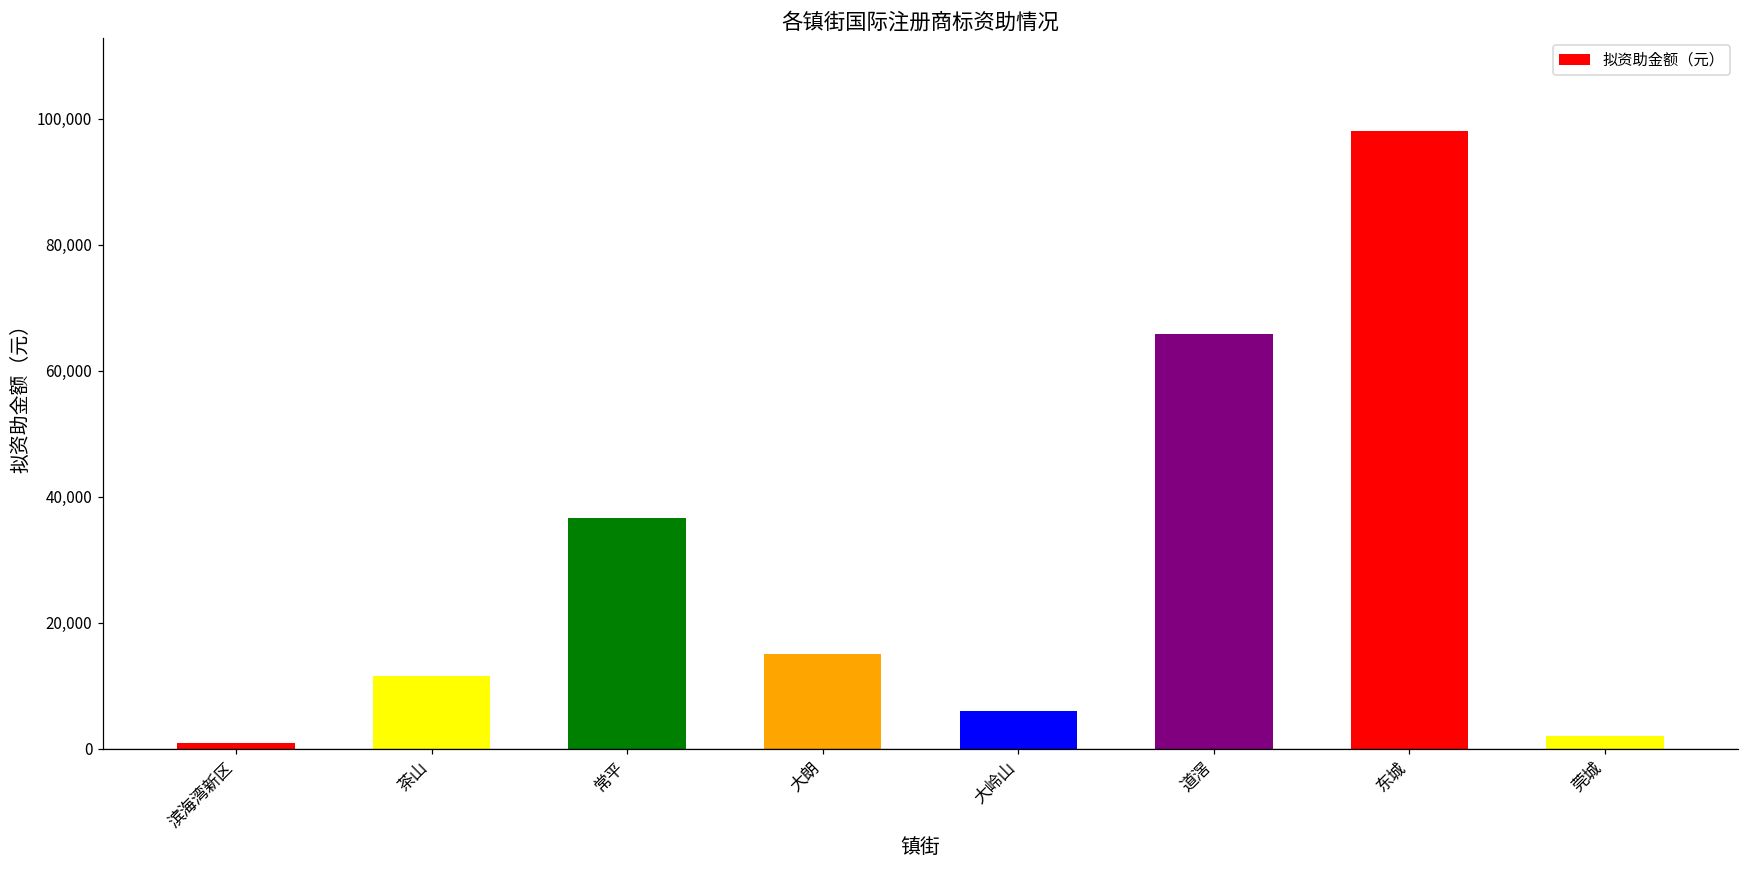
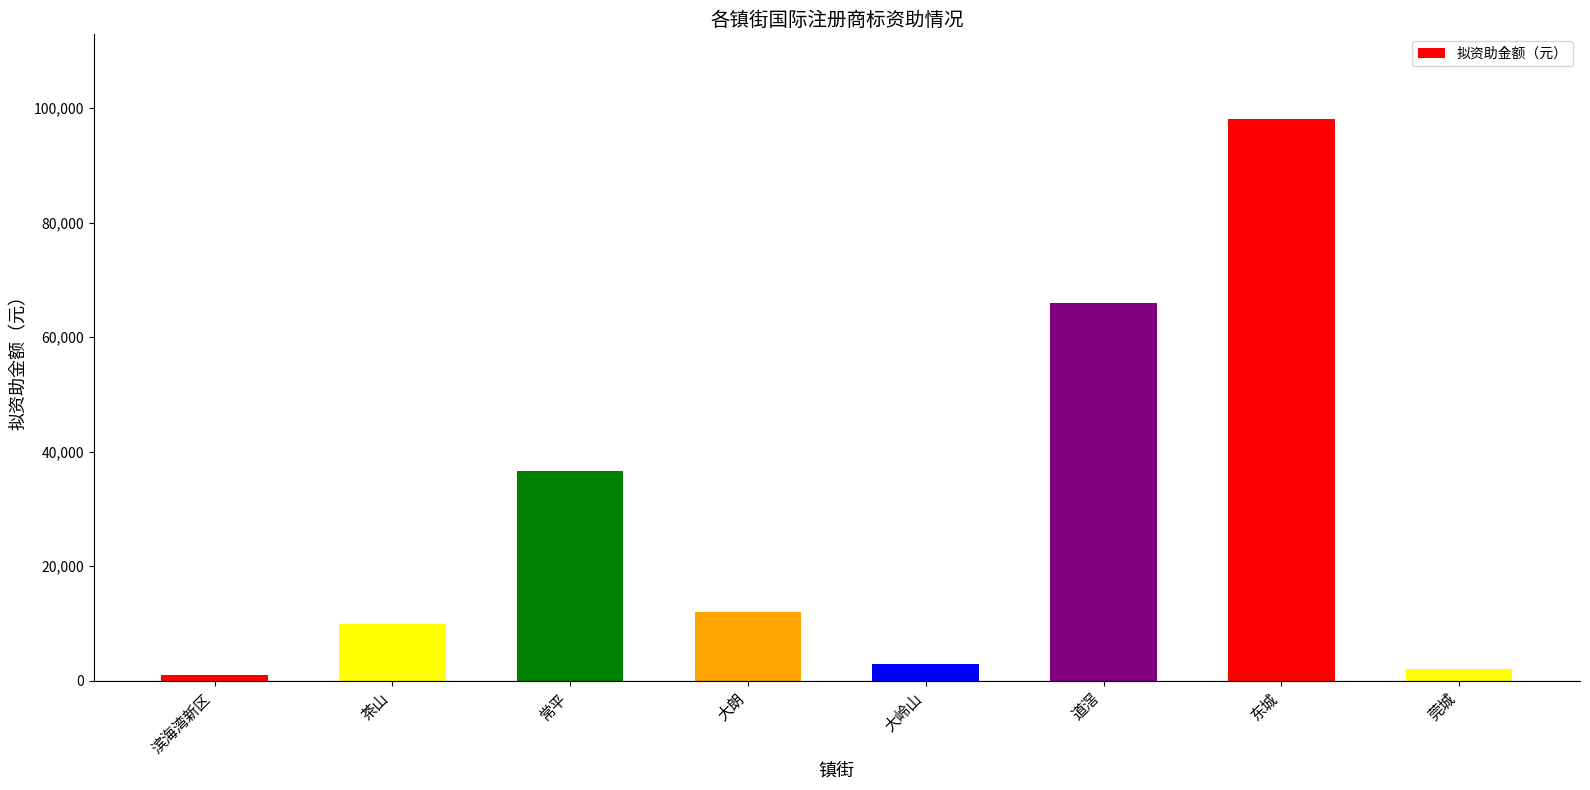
  {
    "滨海湾新区": "1,000",
-   "茶山": "12,000",
+   "茶山": "10,000",
    "常平": "37,000",
-   "大朗": "15,000",
-   "大岭山": "6,000",
+   "大朗": "12,000",
+   "大岭山": "3,000",
    "道滘": "66,000",
    "东城": "98,000",
    "莞城": "2,000"
  }
